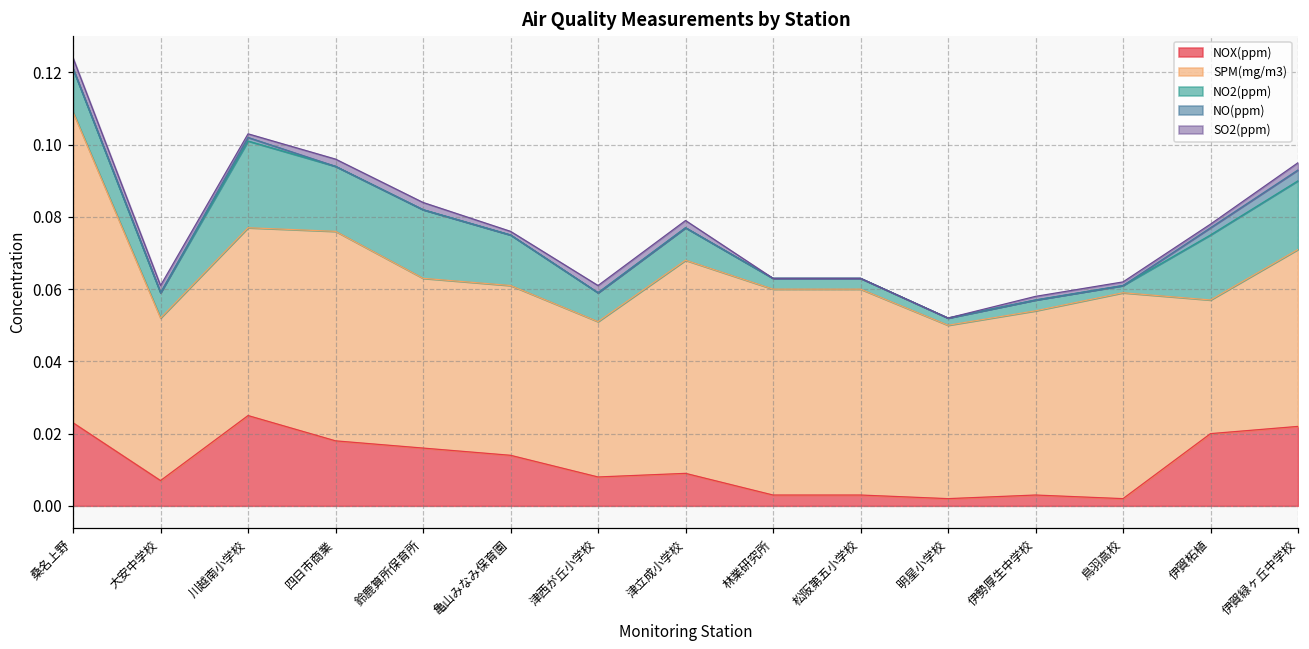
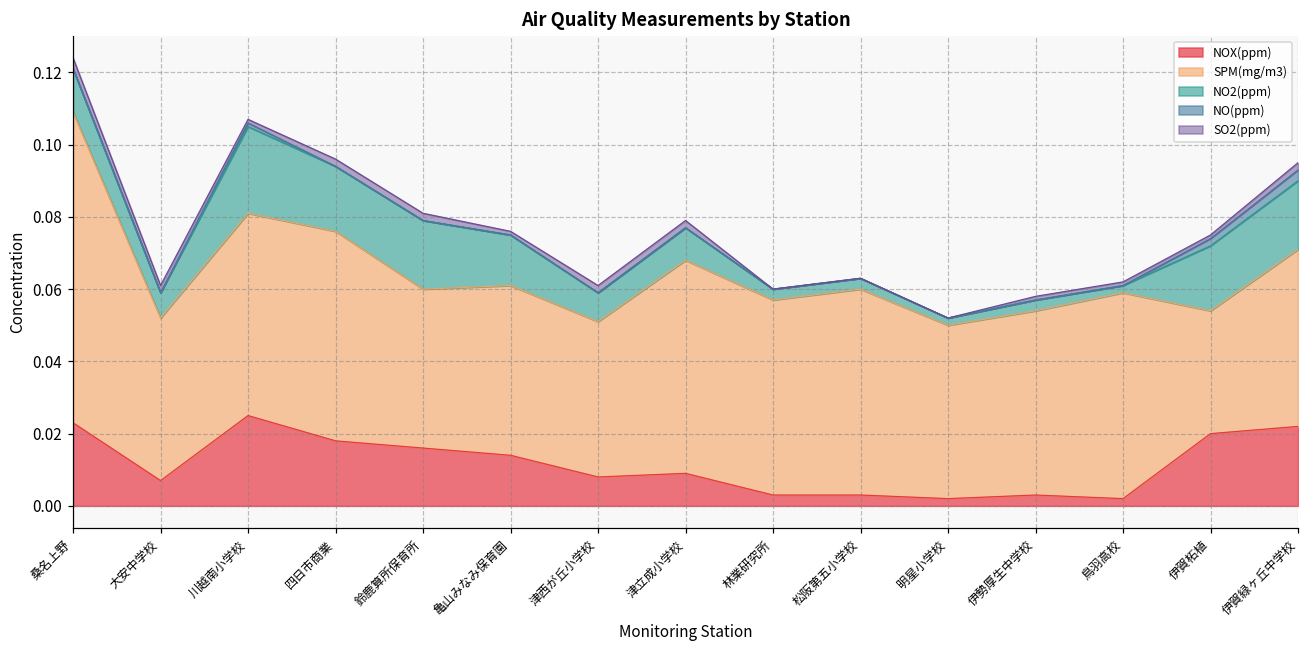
  {
    "NOX(ppm)": {
      "桑名上野": 0.023,
      "大安中学校": 0.007,
      "川越南小学校": 0.025,
      "四日市商業": 0.018,
      "鈴鹿算所保育所": 0.016,
      "亀山みなみ保育園": 0.014,
      "津西が丘小学校": 0.008,
      "津立成小学校": 0.009,
      "林業研究所": 0.003,
      "松阪第五小学校": 0.003,
      "明星小学校": 0.002,
      "伊勢厚生中学校": 0.003,
      "鳥羽高校": 0.002,
      "伊賀柘植": 0.020,
      "伊賀緑ヶ丘中学校": 0.022
    },
    "SPM(mg/m3)": {
      "桑名上野": 0.086,
      "大安中学校": 0.045,
-     "川越南小学校": 0.052,
+     "川越南小学校": 0.056,
      "四日市商業": 0.058,
-     "鈴鹿算所保育所": 0.047,
+     "鈴鹿算所保育所": 0.044,
      "亀山みなみ保育園": 0.047,
      "津西が丘小学校": 0.043,
      "津立成小学校": 0.059,
-     "林業研究所": 0.057,
+     "林業研究所": 0.054,
      "松阪第五小学校": 0.057,
      "明星小学校": 0.048,
      "伊勢厚生中学校": 0.051,
      "鳥羽高校": 0.057,
-     "伊賀柘植": 0.037,
+     "伊賀柘植": 0.034,
      "伊賀緑ヶ丘中学校": 0.049
    }
  }
